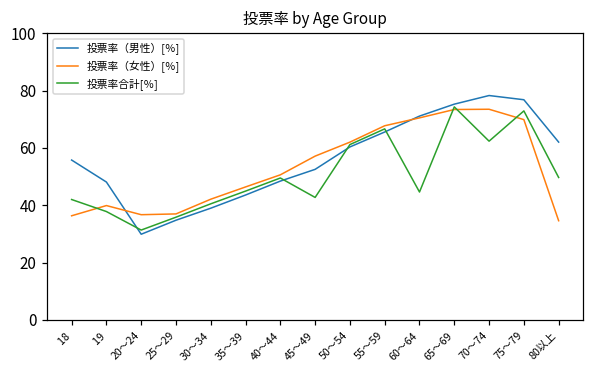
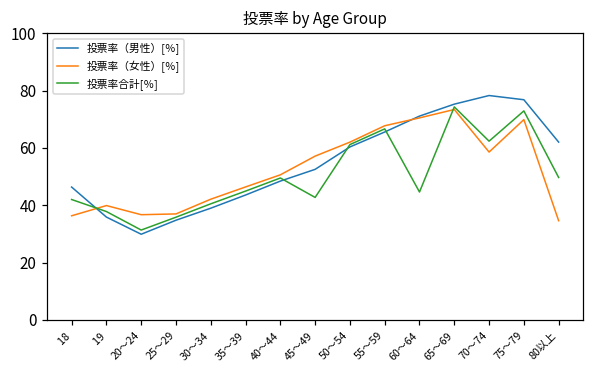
  {
    "投票率（男性）[％]": {
-     "18": 56,
-     "19": 48,
+     "18": 46,
+     "19": 36,
      "20～24": 30,
      "25～29": 35,
      "30～34": 39,
      "35～39": 44,
      "40～44": 48,
      "45～49": 53,
      "55～59": 66,
      "70～74": 78,
      "75～79": 77,
      "80以上": 62
    },
    "投票率（女性）[％]": {
      "18": 36,
      "19": 40,
      "20～24": 37,
      "25～29": 37,
      "30～34": 42,
      "35～39": 46,
      "40～44": 51,
      "45～49": 57,
      "55～59": 68,
-     "70～74": 74,
+     "70～74": 59,
      "75～79": 70,
      "80以上": 35
    },
    "投票率合計[％]": {
      "18": 42,
      "19": 38,
      "20～24": 31,
      "25～29": 36,
      "30～34": 41,
      "35～39": 45,
      "40～44": 50,
      "45～49": 43,
      "55～59": 67,
      "60～64": 45,
      "70～74": 62,
      "75～79": 73,
      "80以上": 50
    }
  }
